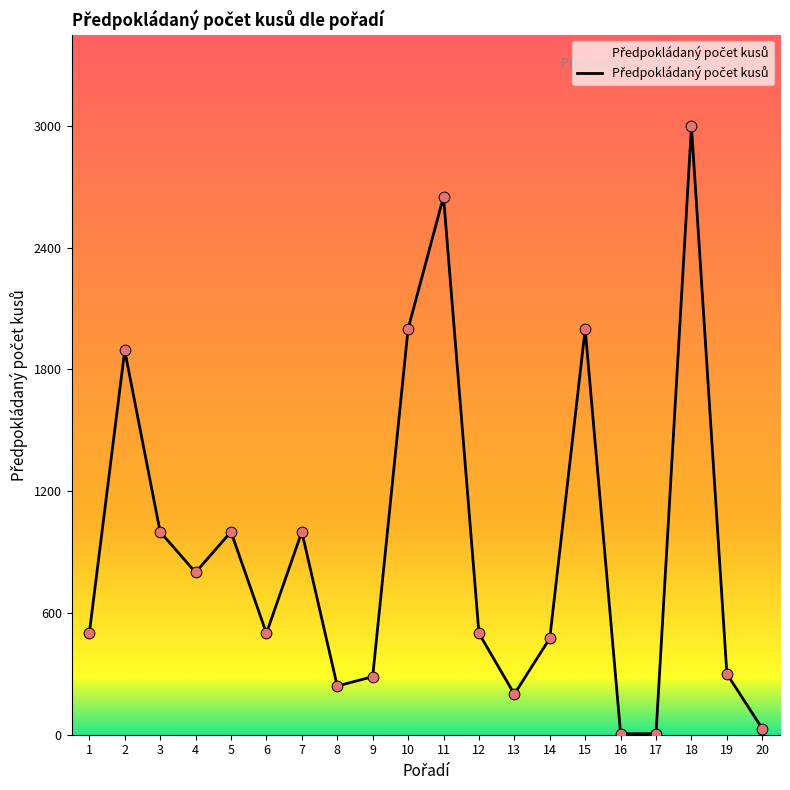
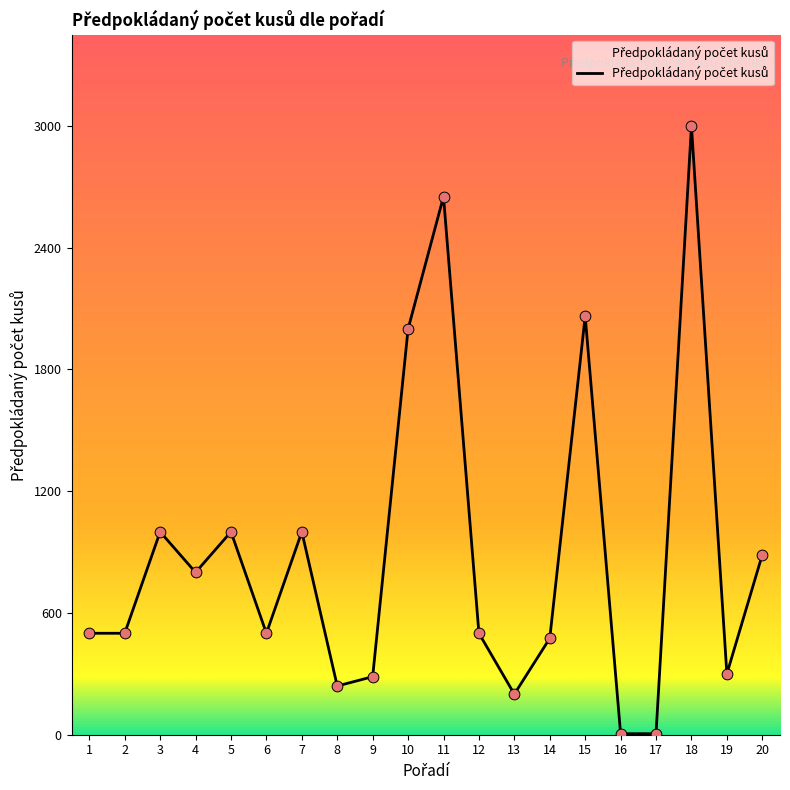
  {
    "1": 500,
-   "2": 1890,
+   "2": 500,
    "3": 1000,
    "4": 800,
    "5": 1000,
    "6": 500,
    "7": 1000,
    "8": 240,
    "9": 290,
    "10": 2000,
    "11": 2650,
    "12": 500,
    "13": 200,
    "14": 480,
-   "15": 2000,
+   "15": 2060,
    "16": 10,
    "17": 10,
    "18": 3000,
    "19": 300,
-   "20": 30
+   "20": 890
  }
